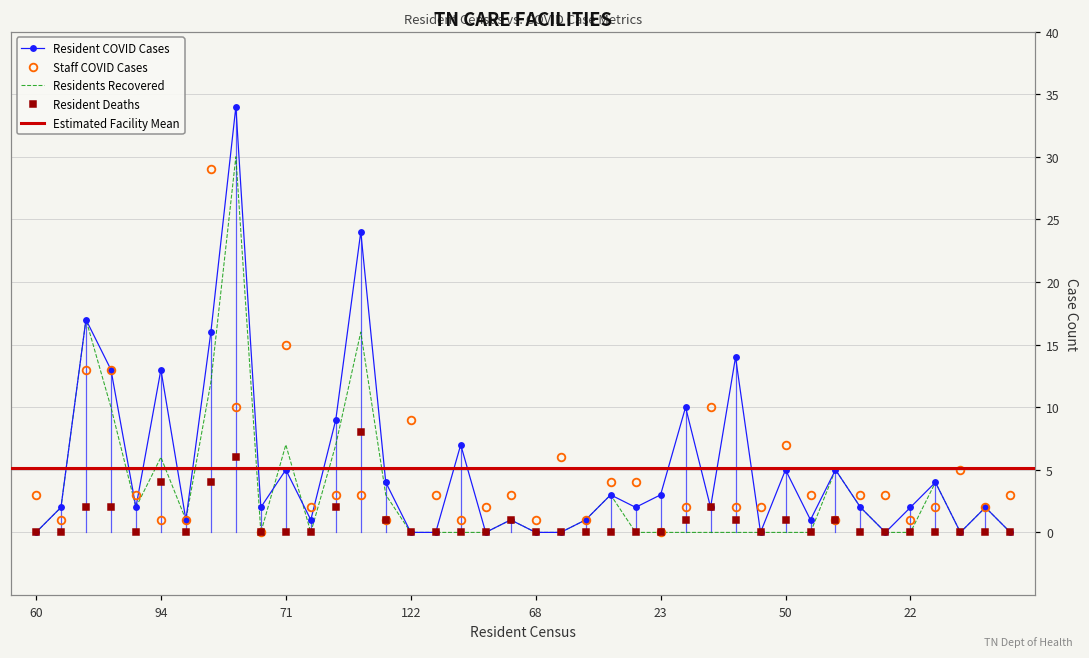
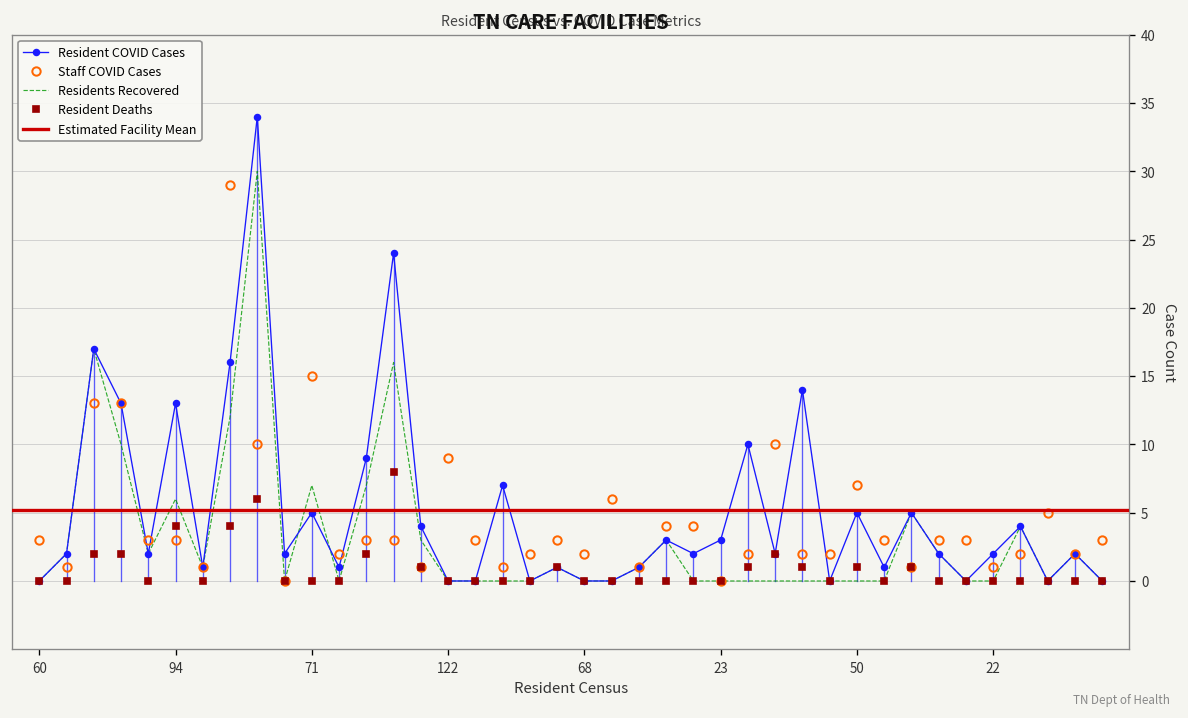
  {
    "Staff COVID Cases": {
      "60": 3,
-     "94": 1,
+     "94": 3,
      "71": 15,
      "122": 9,
-     "68": 1,
+     "68": 2,
      "50": 7
    },
    "Residents Recovered": {
      "94": 6,
      "71": 7
    },
    "Resident Deaths": {
      "94": 4,
      "50": 1
    }
  }
